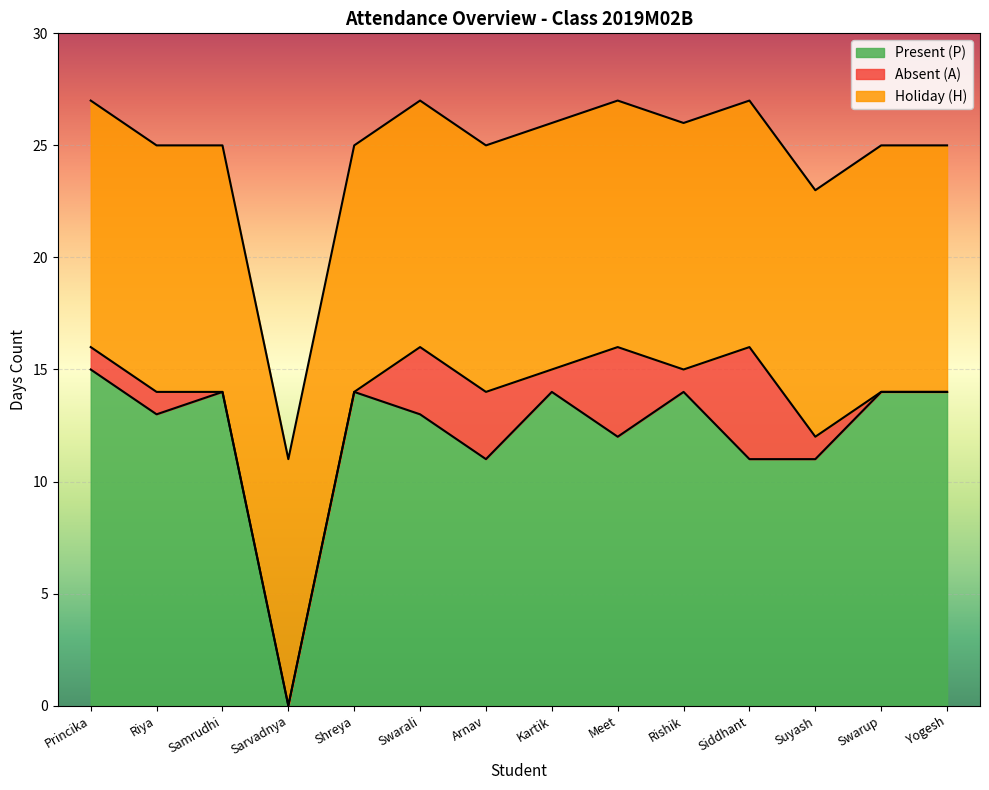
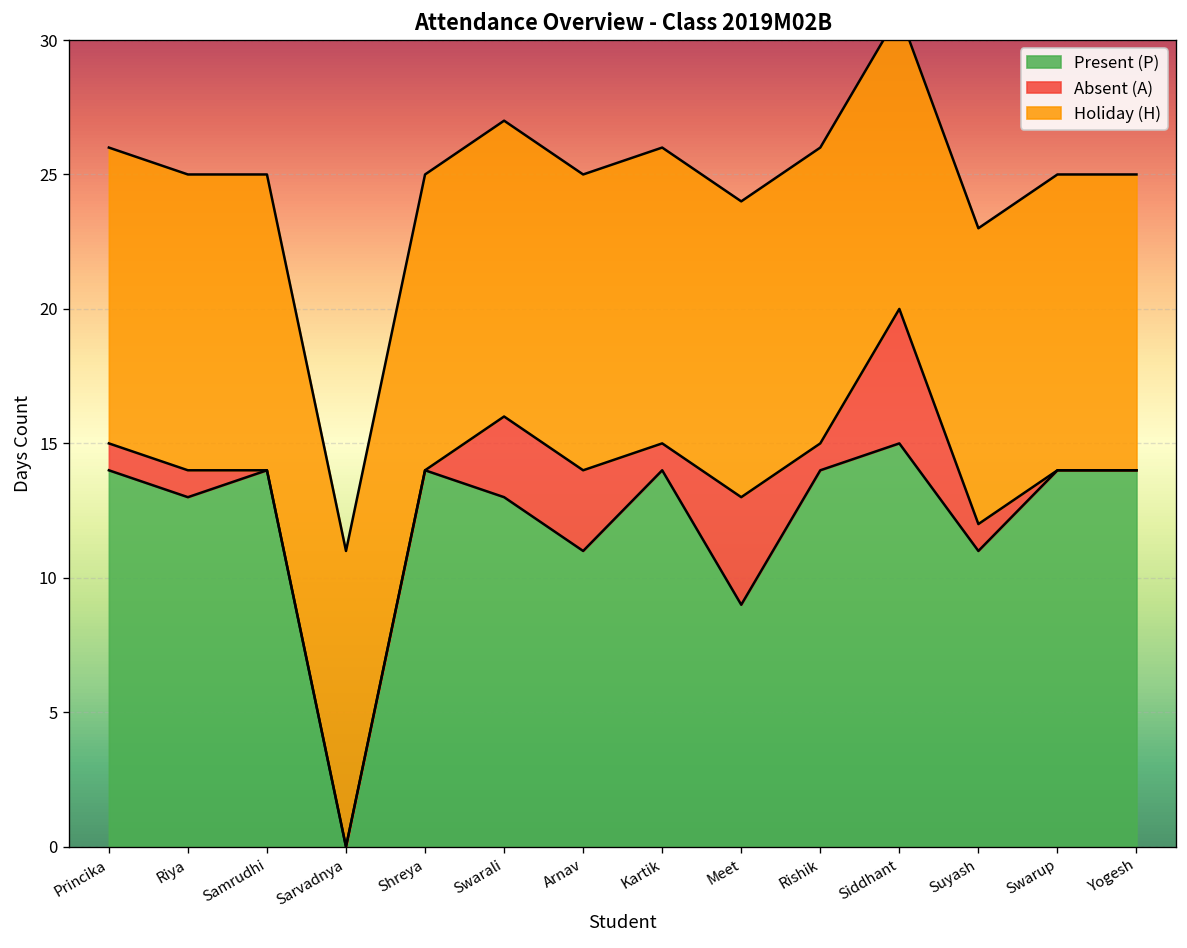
  {
    "Present (P)": {
-     "Princika": 15,
+     "Princika": 14,
      "Riya": 13,
      "Swarali": 13,
      "Arnav": 11,
      "Kartik": 14,
-     "Meet": 12,
+     "Meet": 9,
      "Rishik": 14,
-     "Siddhant": 11,
+     "Siddhant": 15,
      "Suyash": 11
    },
    "Absent (A)": {
      "Princika": 1,
      "Riya": 1,
      "Swarali": 3,
      "Arnav": 3,
      "Kartik": 1,
      "Meet": 4,
      "Rishik": 1,
      "Siddhant": 5,
      "Suyash": 1
    },
    "Holiday (H)": {
      "Princika": 11,
      "Riya": 11,
      "Samrudhi": 11,
      "Sarvadnya": 11,
      "Shreya": 11,
      "Swarali": 11,
      "Arnav": 11,
      "Kartik": 11,
      "Meet": 11,
      "Rishik": 11,
      "Suyash": 11,
      "Swarup": 11,
      "Yogesh": 11
    }
  }
